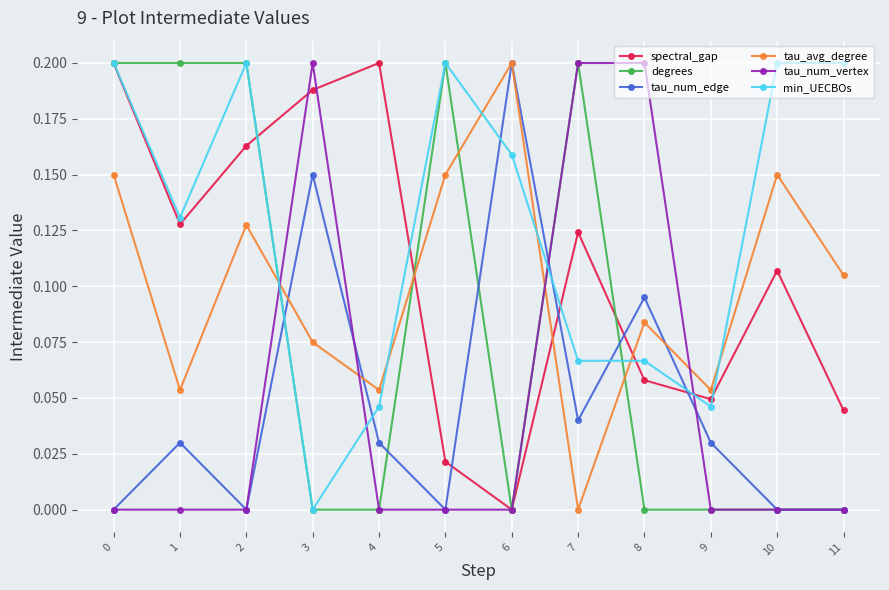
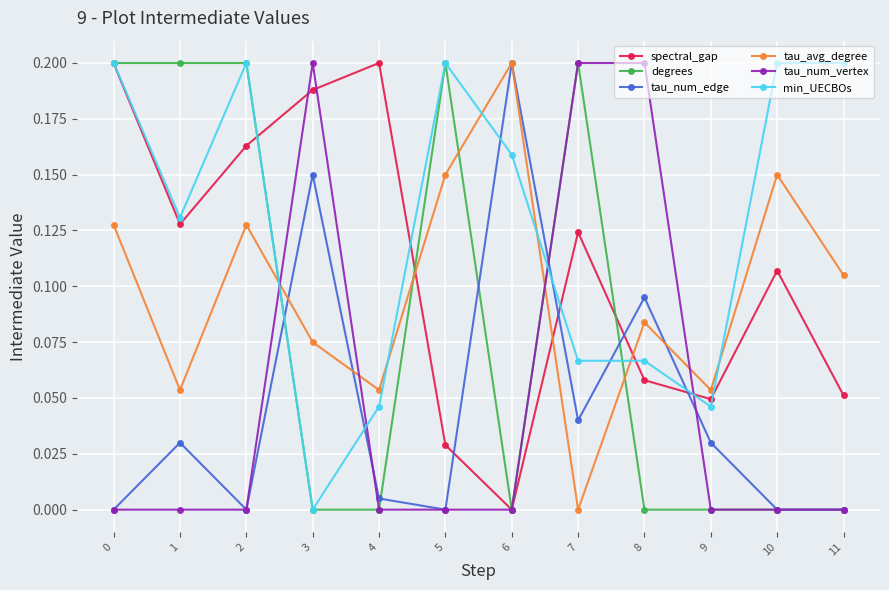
  {
    "spectral_gap": {
      "1": 0.128,
      "2": 0.163,
      "3": 0.188,
      "4": 0.200,
-     "5": 0.021,
+     "5": 0.029,
      "7": 0.124,
      "8": 0.058,
      "9": 0.049,
      "10": 0.107,
-     "11": 0.045
+     "11": 0.051
    },
    "degrees": {
      "1": 0.200,
      "8": 0.000
    },
    "tau_num_edge": {
      "1": 0.030,
      "3": 0.150,
-     "4": 0.030,
+     "4": 0.005,
      "7": 0.040,
      "8": 0.095,
      "9": 0.030
    },
    "tau_avg_degree": {
-     "0": 0.150,
+     "0": 0.128,
      "1": 0.054,
      "2": 0.128,
      "3": 0.075,
      "4": 0.054,
      "5": 0.150,
      "7": 0.000,
      "8": 0.084,
      "9": 0.054,
      "10": 0.150,
      "11": 0.105
    },
    "tau_num_vertex": {
      "1": 0.000,
      "3": 0.200
    },
    "min_UECBOs": {
      "1": 0.131,
      "4": 0.046,
      "6": 0.159,
      "7": 0.067,
      "8": 0.067,
      "9": 0.046
    }
  }
